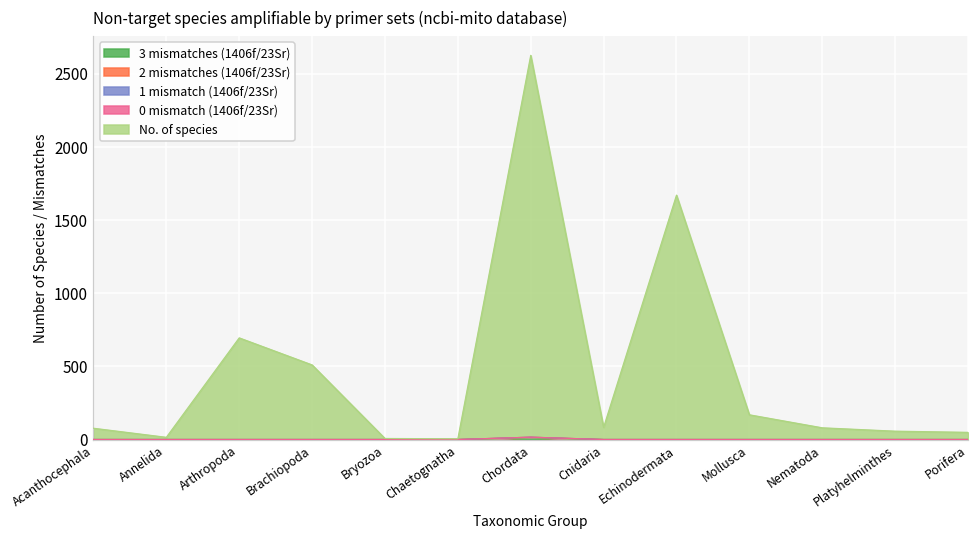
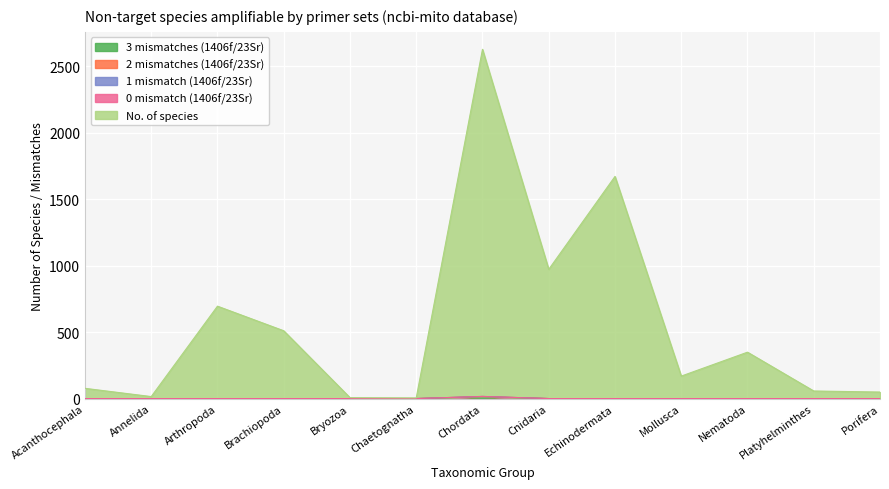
  {
    "No. of species": {
      "Acanthocephala": 80,
      "Arthropoda": 700,
      "Brachiopoda": 510,
      "Chordata": 2610,
-     "Cnidaria": 80,
+     "Cnidaria": 970,
      "Echinodermata": 1670,
      "Mollusca": 170,
-     "Nematoda": 80,
+     "Nematoda": 350,
      "Platyhelminthes": 60,
      "Porifera": 50
    }
  }
